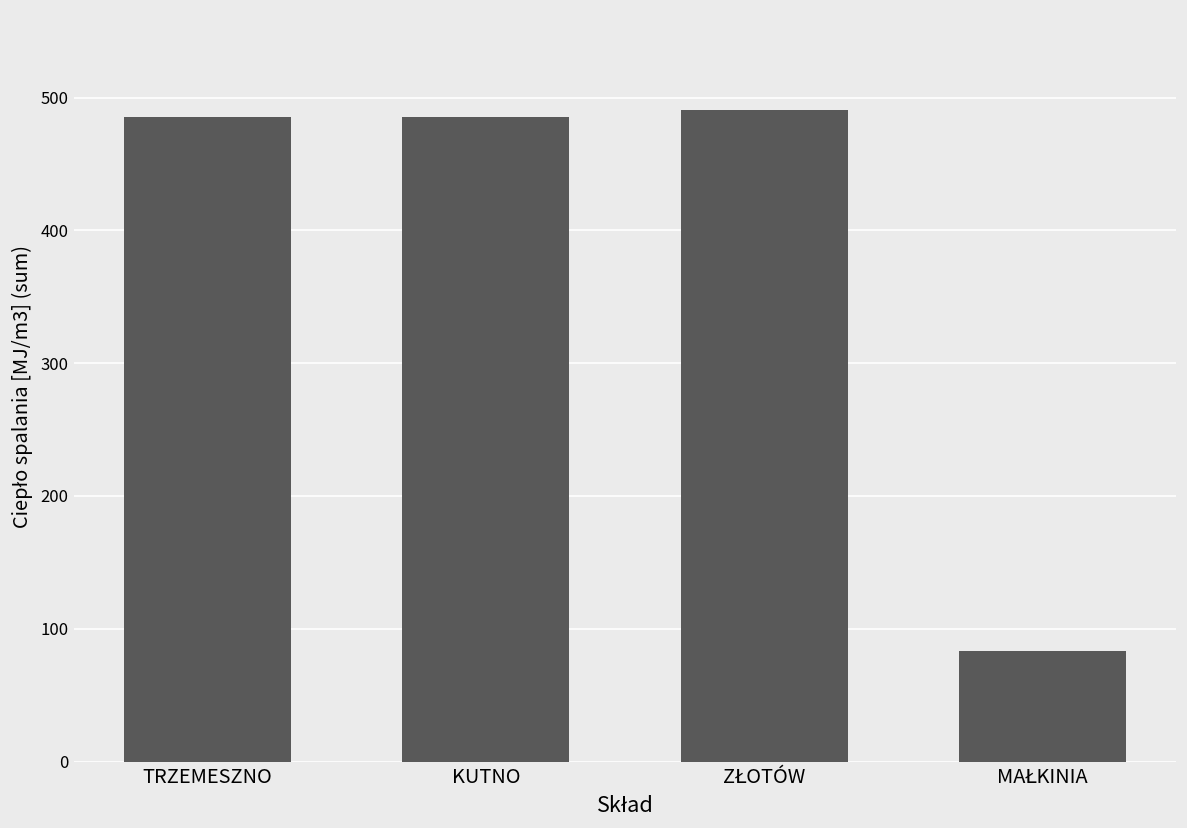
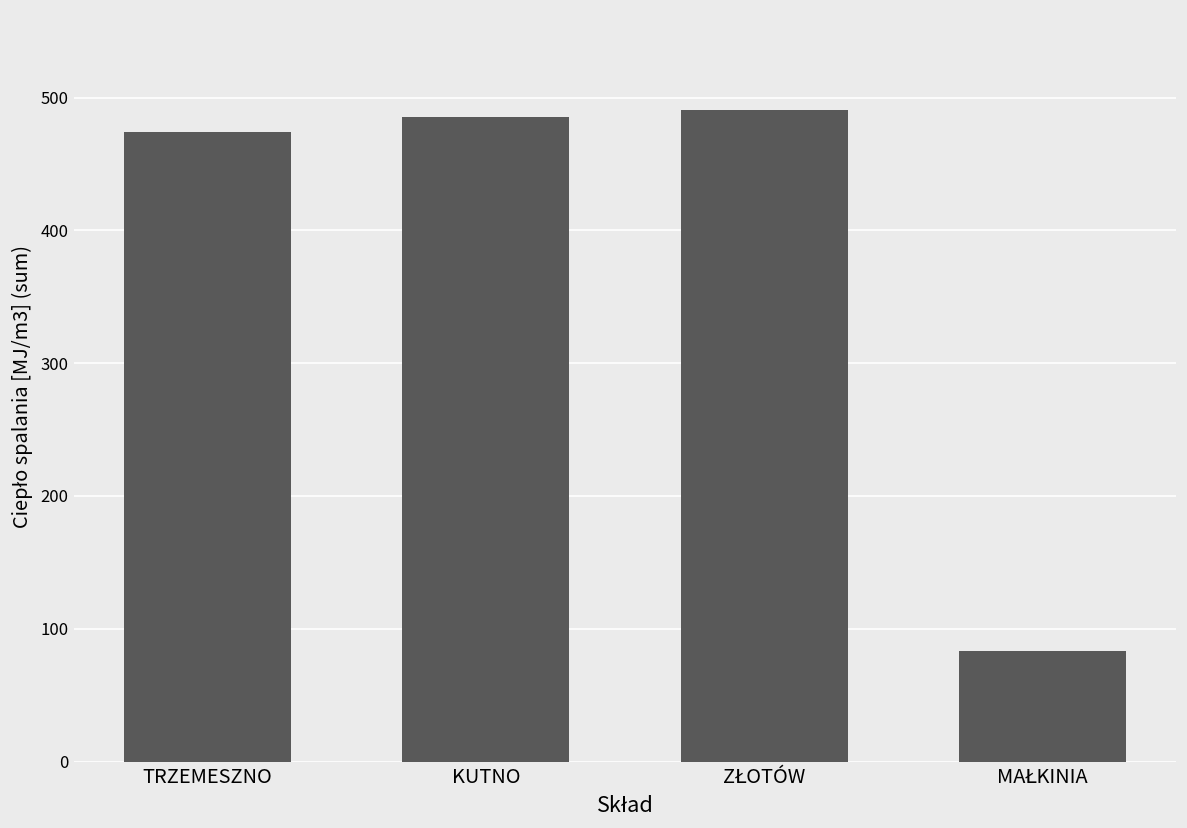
  {
-   "TRZEMESZNO": 486,
+   "TRZEMESZNO": 474,
    "KUTNO": 486,
    "ZŁOTÓW": 491,
    "MAŁKINIA": 83
  }
